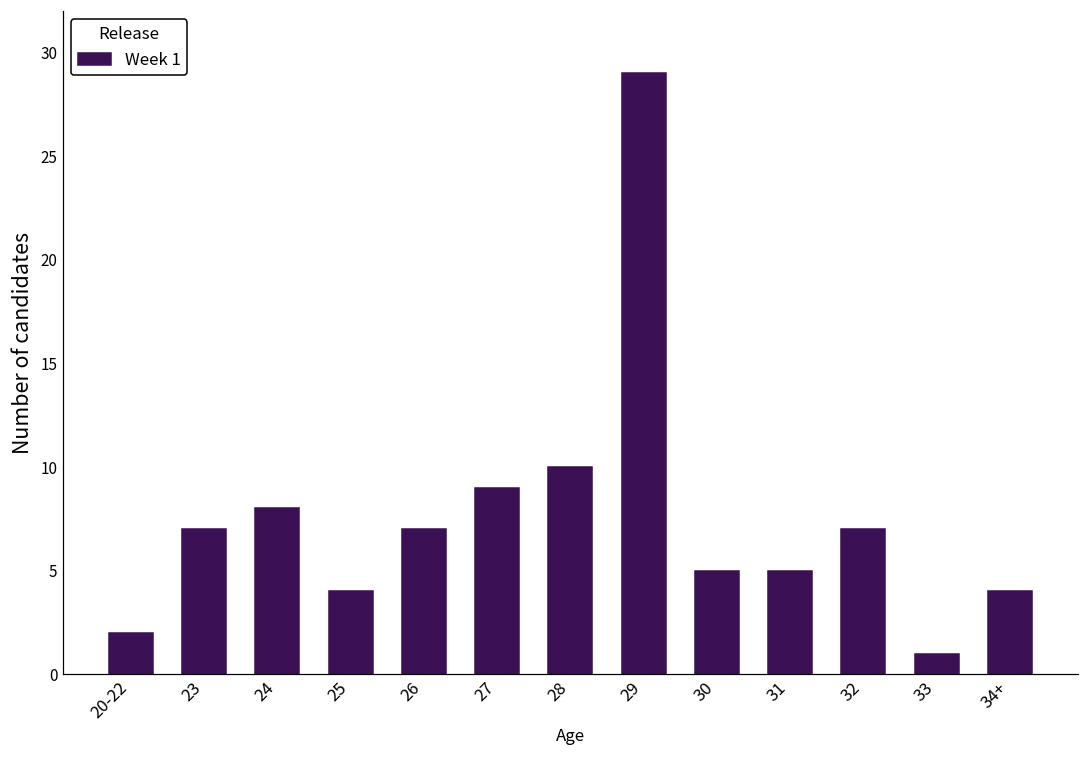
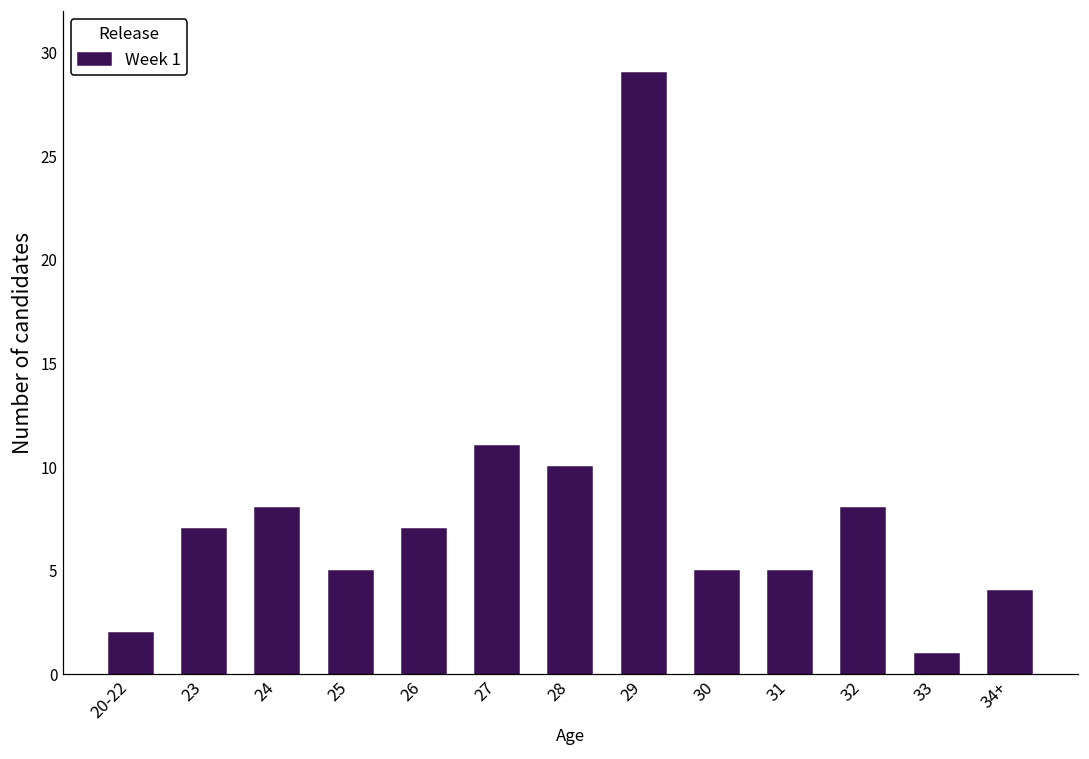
  {
    "20-22": 2,
    "23": 7,
    "24": 8,
-   "25": 4,
+   "25": 5,
    "26": 7,
-   "27": 9,
+   "27": 11,
    "28": 10,
    "29": 29,
    "30": 5,
    "31": 5,
-   "32": 7,
+   "32": 8,
    "33": 1,
    "34+": 4
  }
